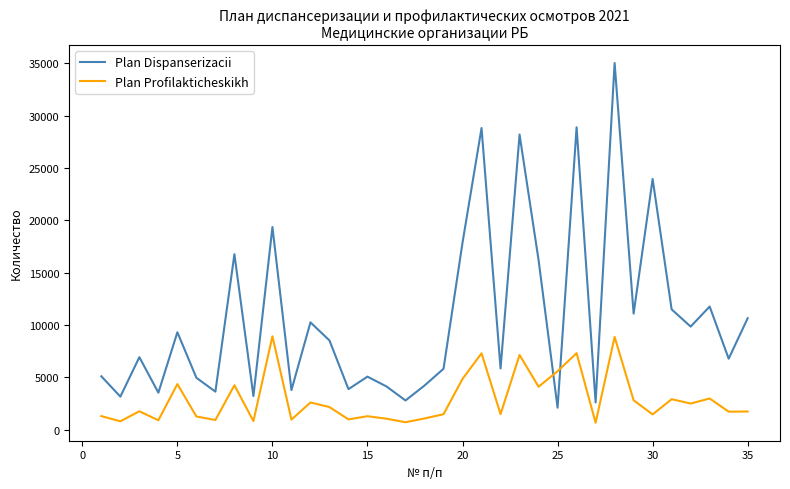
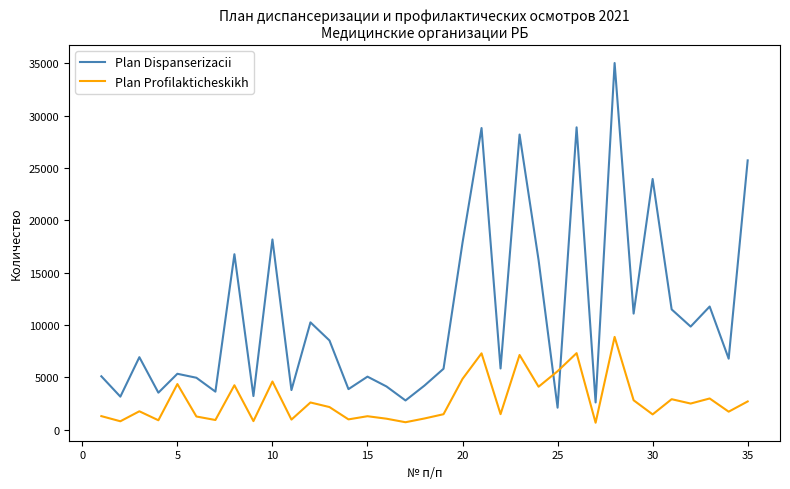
  {
    "Plan Dispanserizacii": {
-     "5": 9300,
-     "10": 19400,
+     "5": 5300,
+     "10": 18200,
      "15": 5100,
      "20": 17900,
      "25": 2100,
      "30": 23900,
-     "35": 10600
+     "35": 25700
    },
    "Plan Profilakticheskikh": {
      "5": 4400,
-     "10": 8900,
+     "10": 4600,
      "15": 1300,
      "20": 4800,
      "25": 5600,
      "30": 1500,
-     "35": 1700
+     "35": 2700
    }
  }
